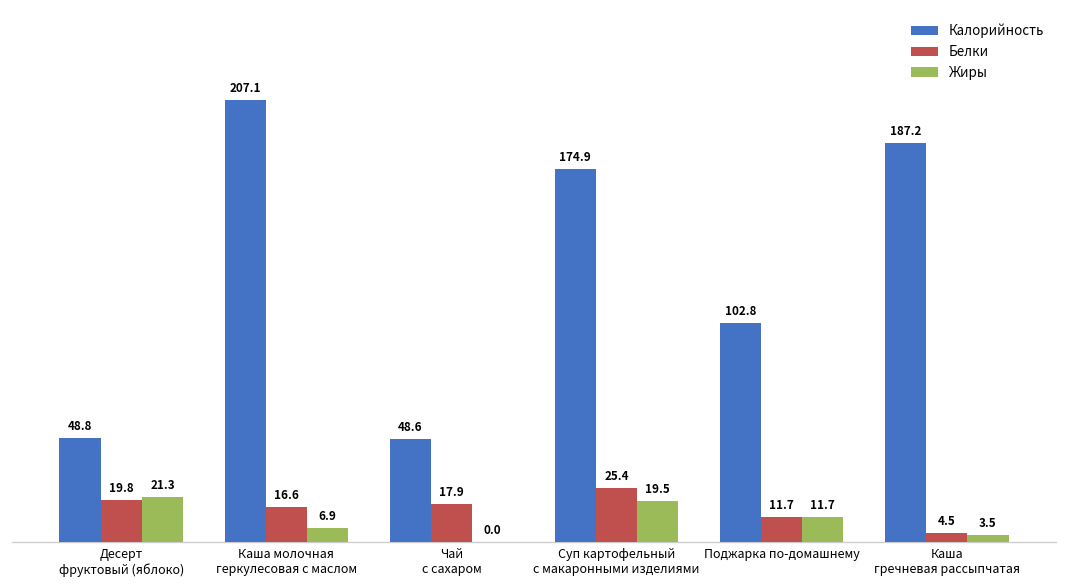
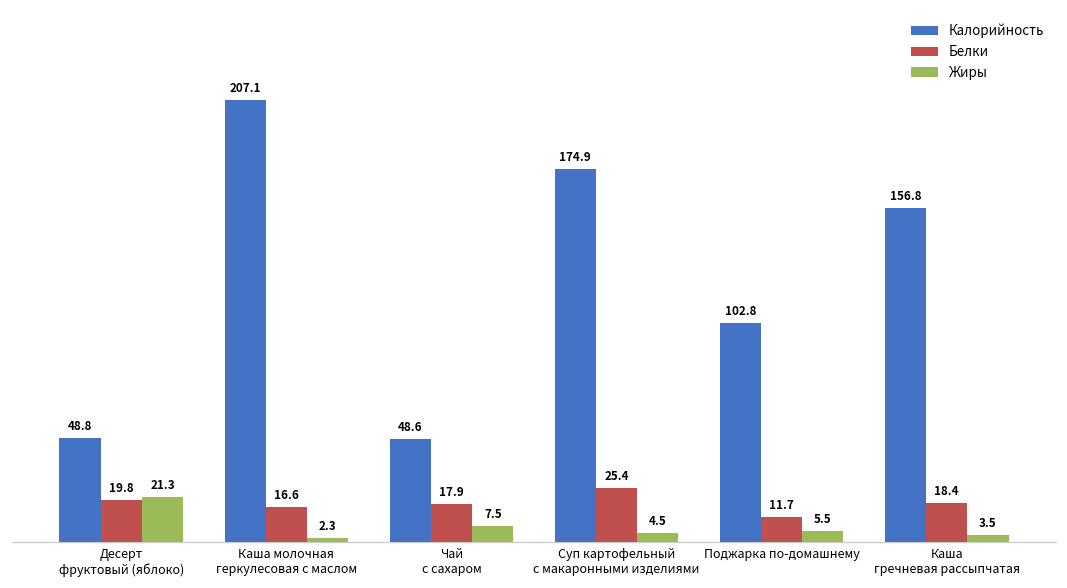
  {
    "Калорийность": {
      "Десерт фруктовый (яблоко)": 48.8,
      "Каша молочная геркулесовая с маслом": 207.1,
      "Чай с сахаром": 48.6,
      "Суп картофельный с макаронными изделиями": 174.9,
      "Поджарка по-домашнему": 102.8,
-     "Каша гречневая рассыпчатая": 187.2
+     "Каша гречневая рассыпчатая": 156.8
    },
    "Белки": {
      "Десерт фруктовый (яблоко)": 19.8,
      "Каша молочная геркулесовая с маслом": 16.6,
      "Чай с сахаром": 17.9,
      "Суп картофельный с макаронными изделиями": 25.4,
      "Поджарка по-домашнему": 11.7,
-     "Каша гречневая рассыпчатая": 4.5
+     "Каша гречневая рассыпчатая": 18.4
    },
    "Жиры": {
      "Десерт фруктовый (яблоко)": 21.3,
-     "Каша молочная геркулесовая с маслом": 6.9,
-     "Чай с сахаром": 0.0,
-     "Суп картофельный с макаронными изделиями": 19.5,
-     "Поджарка по-домашнему": 11.7,
+     "Каша молочная геркулесовая с маслом": 2.3,
+     "Чай с сахаром": 7.5,
+     "Суп картофельный с макаронными изделиями": 4.5,
+     "Поджарка по-домашнему": 5.5,
      "Каша гречневая рассыпчатая": 3.5
    }
  }
